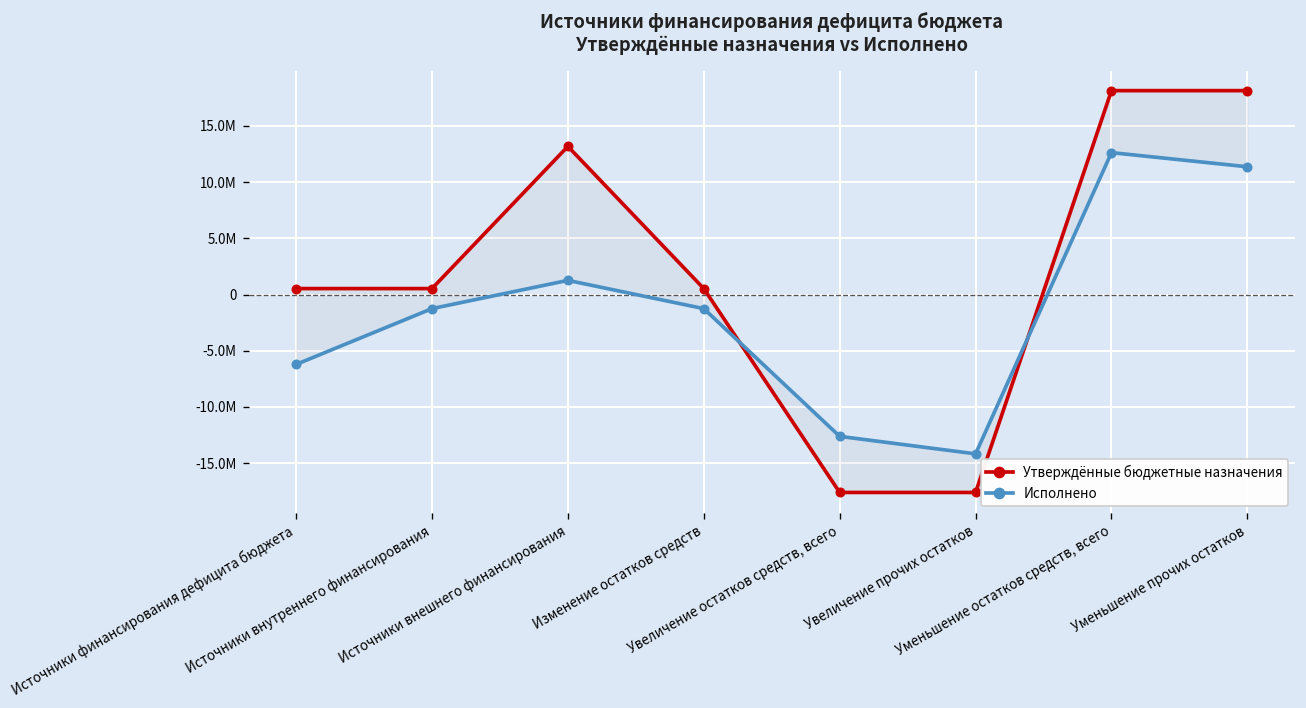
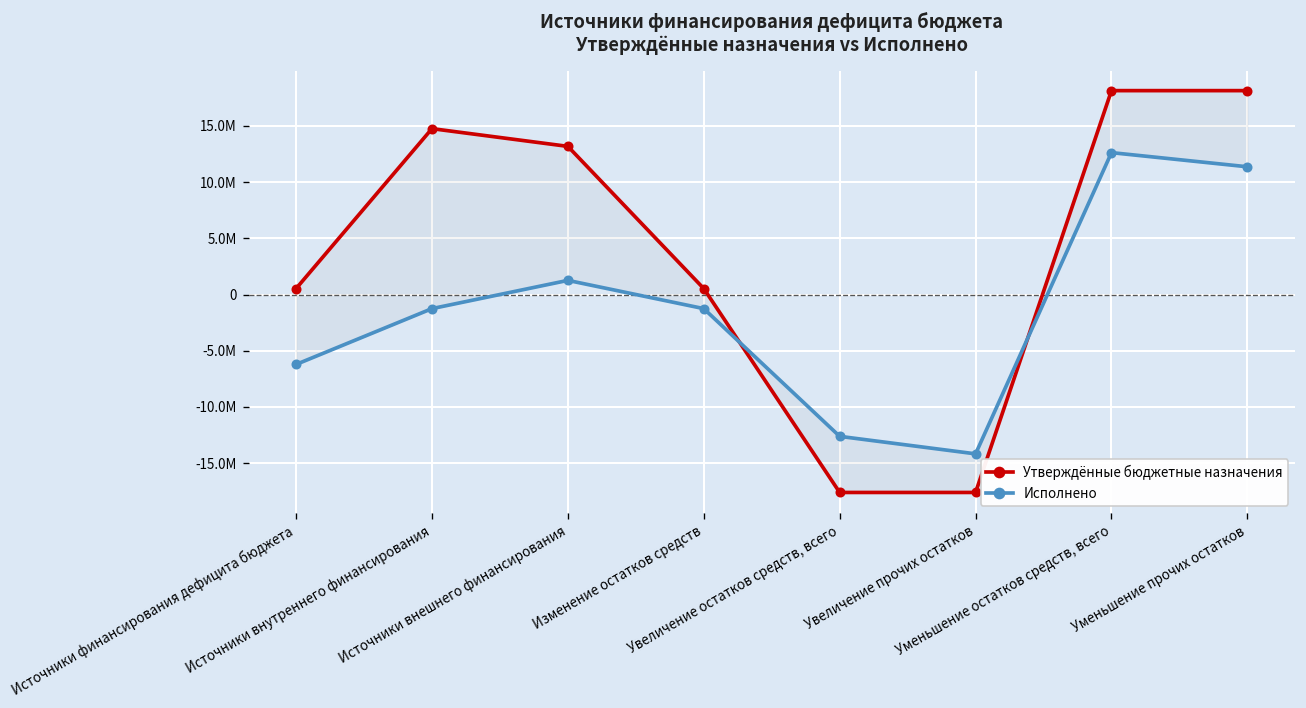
  {
    "Утверждённые бюджетные назначения": {
-     "Источники внутреннего финансирования": 1000000,
+     "Источники внутреннего финансирования": 15000000,
      "Увеличение остатков средств, всего": -18000000,
      "Увеличение прочих остатков": -18000000
    },
    "Исполнено": {
      "Источники финансирования дефицита бюджета": -6000000,
      "Источники внутреннего финансирования": -1000000,
      "Источники внешнего финансирования": 1000000,
      "Изменение остатков средств": -1000000,
      "Уменьшение остатков средств, всего": 13000000,
      "Уменьшение прочих остатков": 11000000
    }
  }
